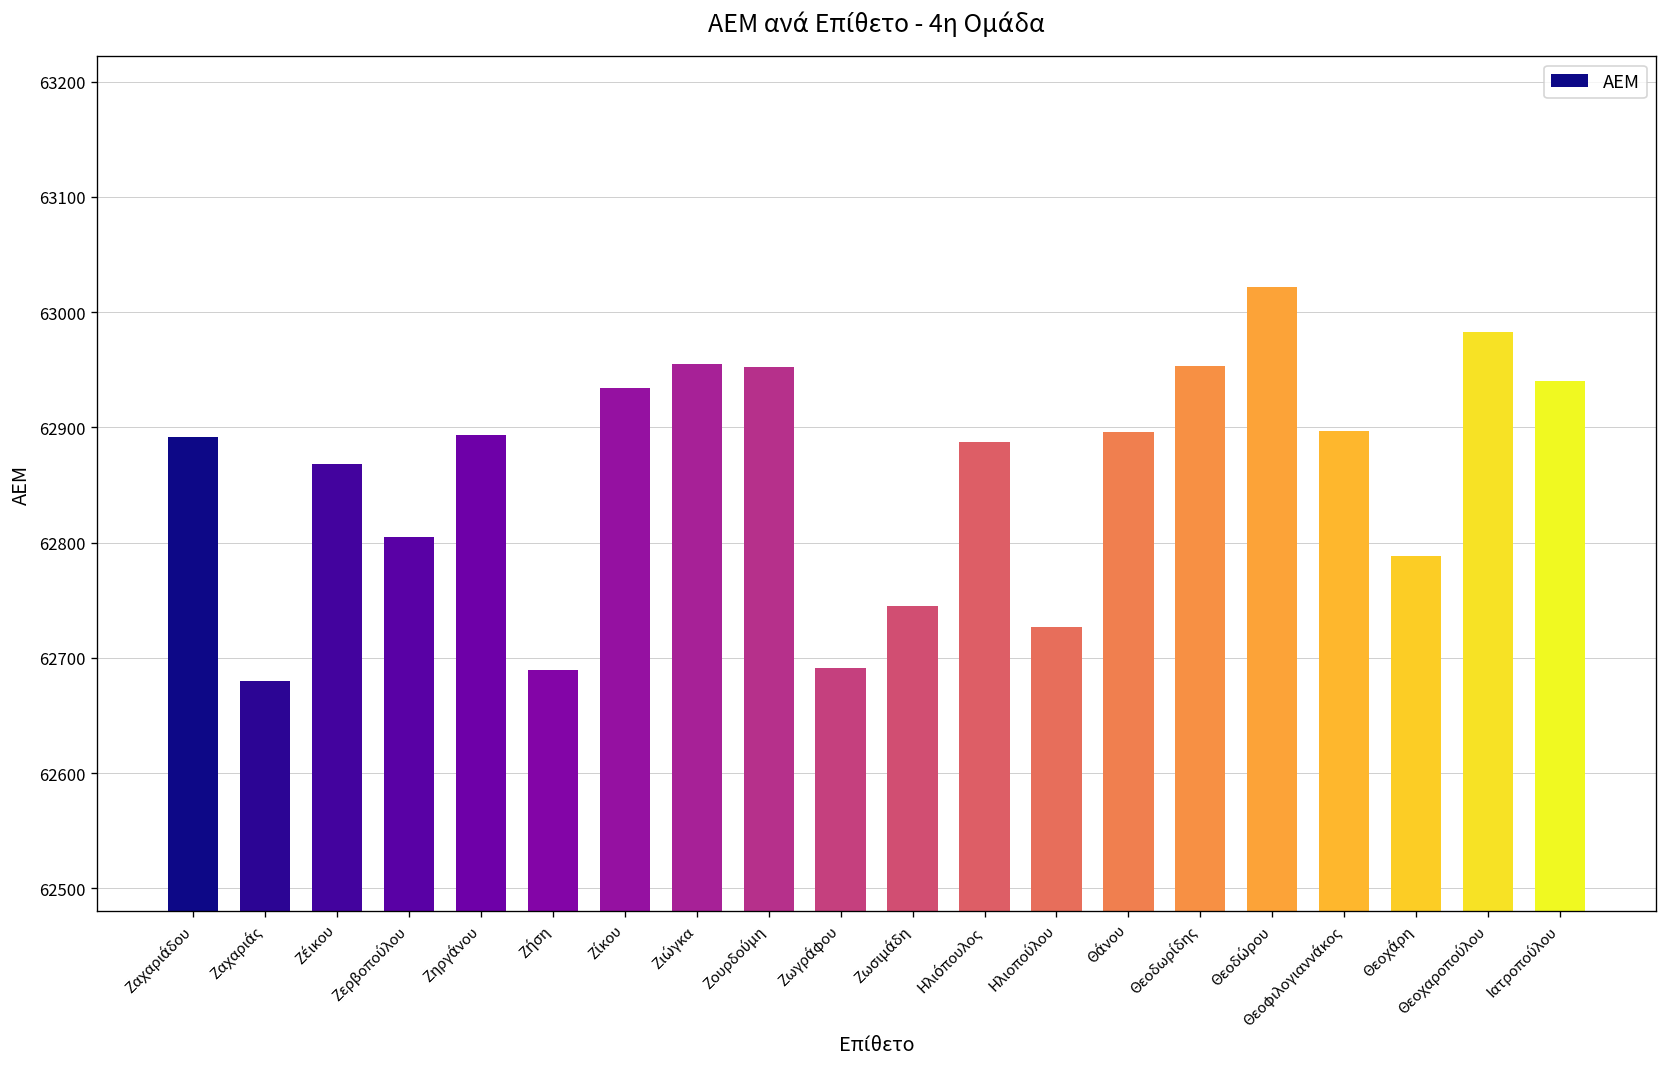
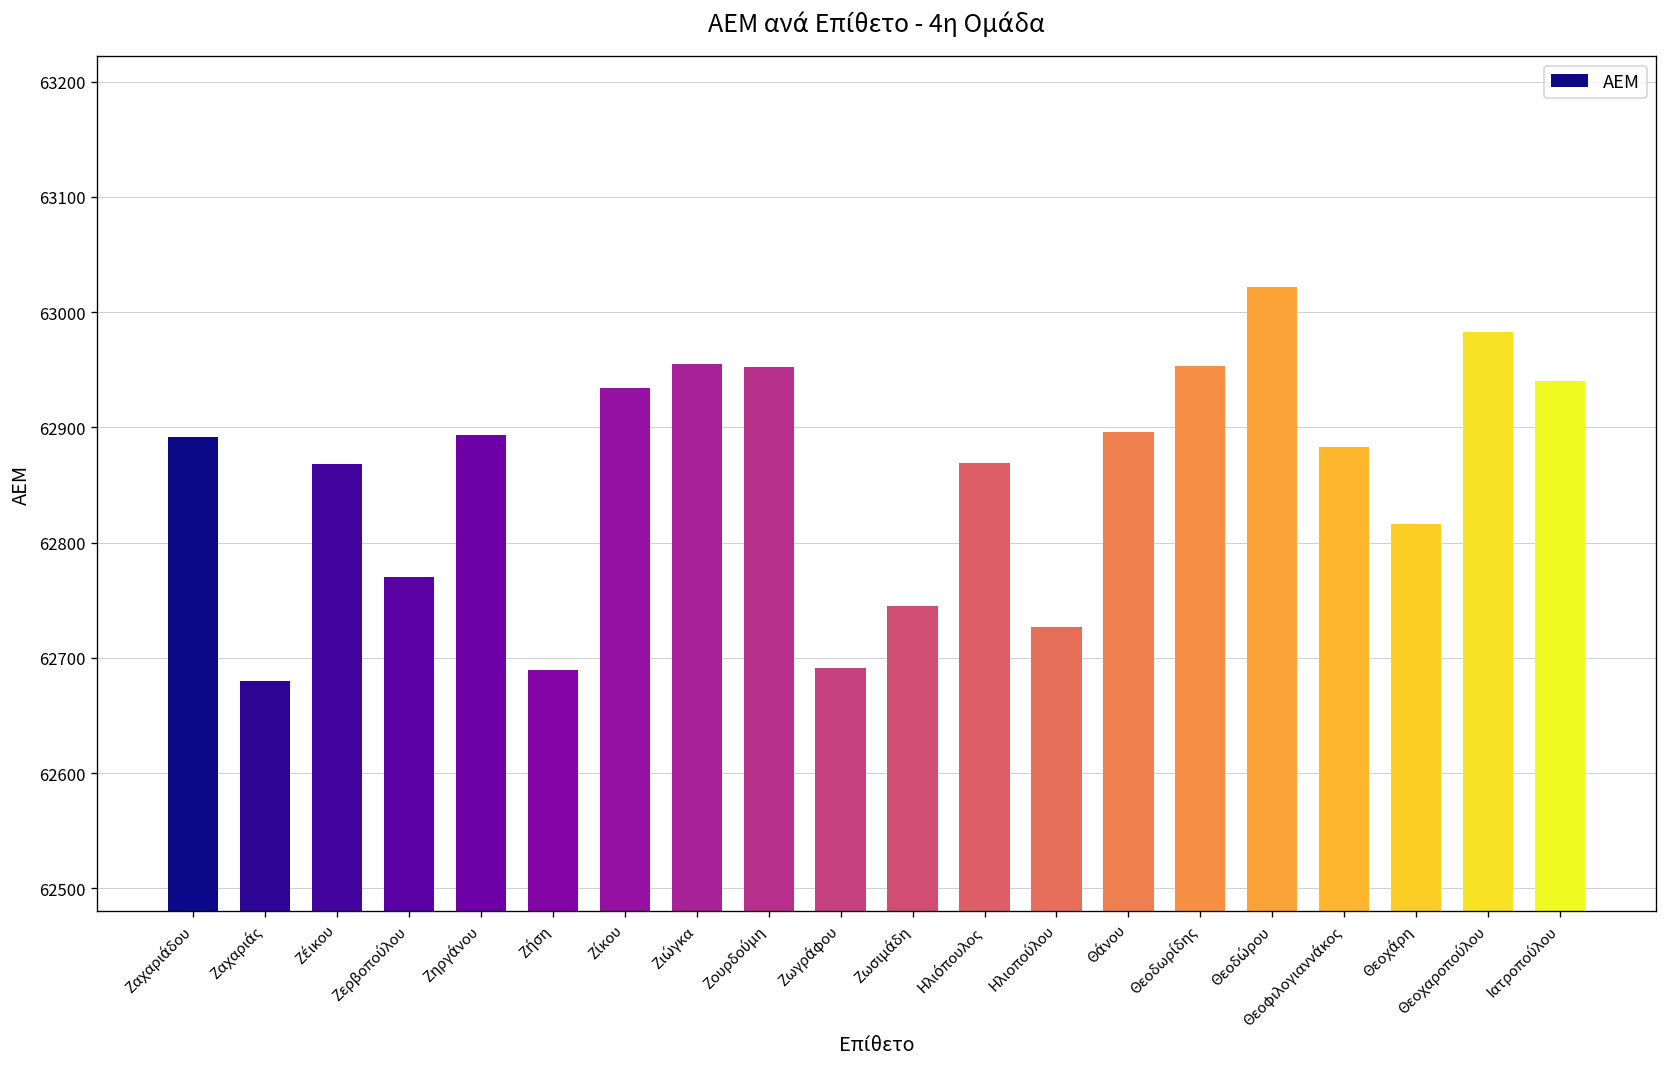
  {
    "Ζαχαριάδου": 62890,
    "Ζαχαριάς": 62680,
    "Ζέικου": 62870,
-   "Ζερβοπούλου": 62810,
+   "Ζερβοπούλου": 62770,
    "Ζηργάνου": 62890,
    "Ζήση": 62690,
    "Ζίκου": 62930,
    "Ζιώγκα": 62960,
    "Ζουρδούμη": 62950,
    "Ζωγράφου": 62690,
    "Ζωσιμάδη": 62750,
-   "Ηλιόπουλος": 62890,
+   "Ηλιόπουλος": 62870,
    "Ηλιοπούλου": 62730,
    "Θάνου": 62900,
    "Θεοδωρίδης": 62950,
    "Θεοδώρου": 63020,
-   "Θεοφιλογιαννάκος": 62900,
-   "Θεοχάρη": 62790,
+   "Θεοφιλογιαννάκος": 62880,
+   "Θεοχάρη": 62820,
    "Θεοχαροπούλου": 62980,
    "Ιατροπούλου": 62940
  }
